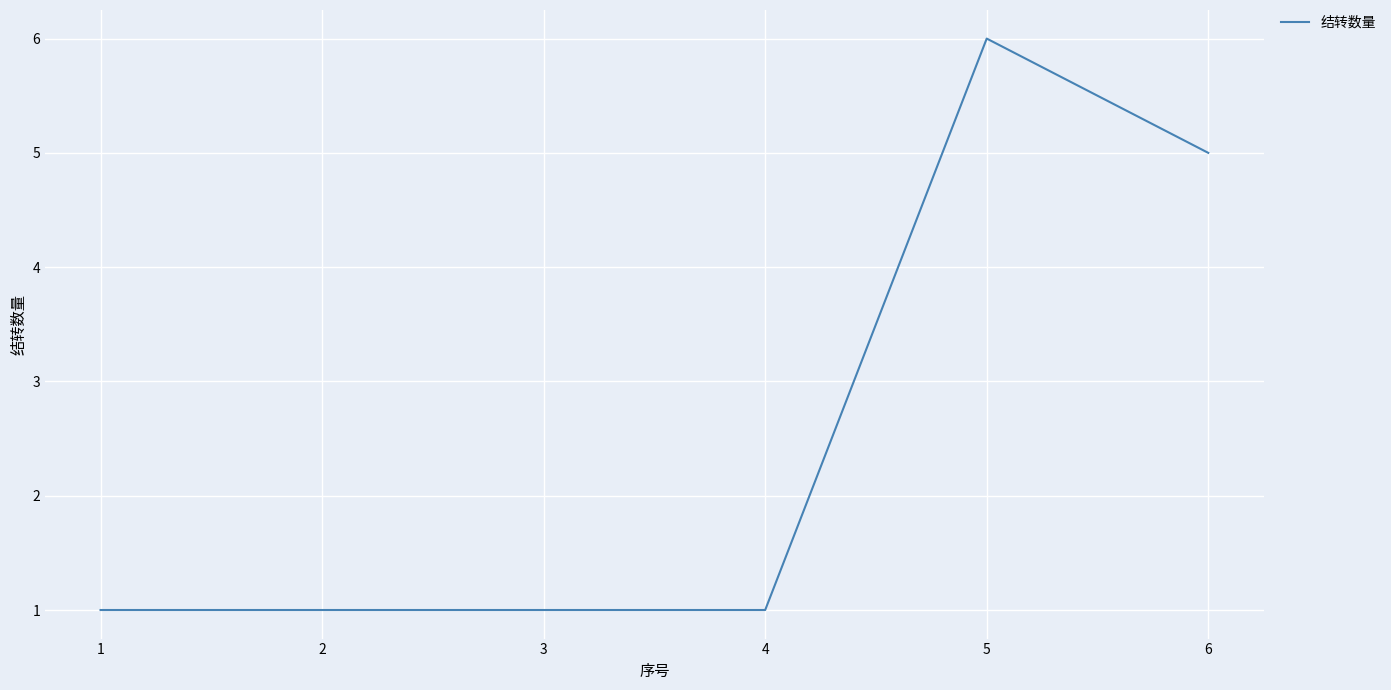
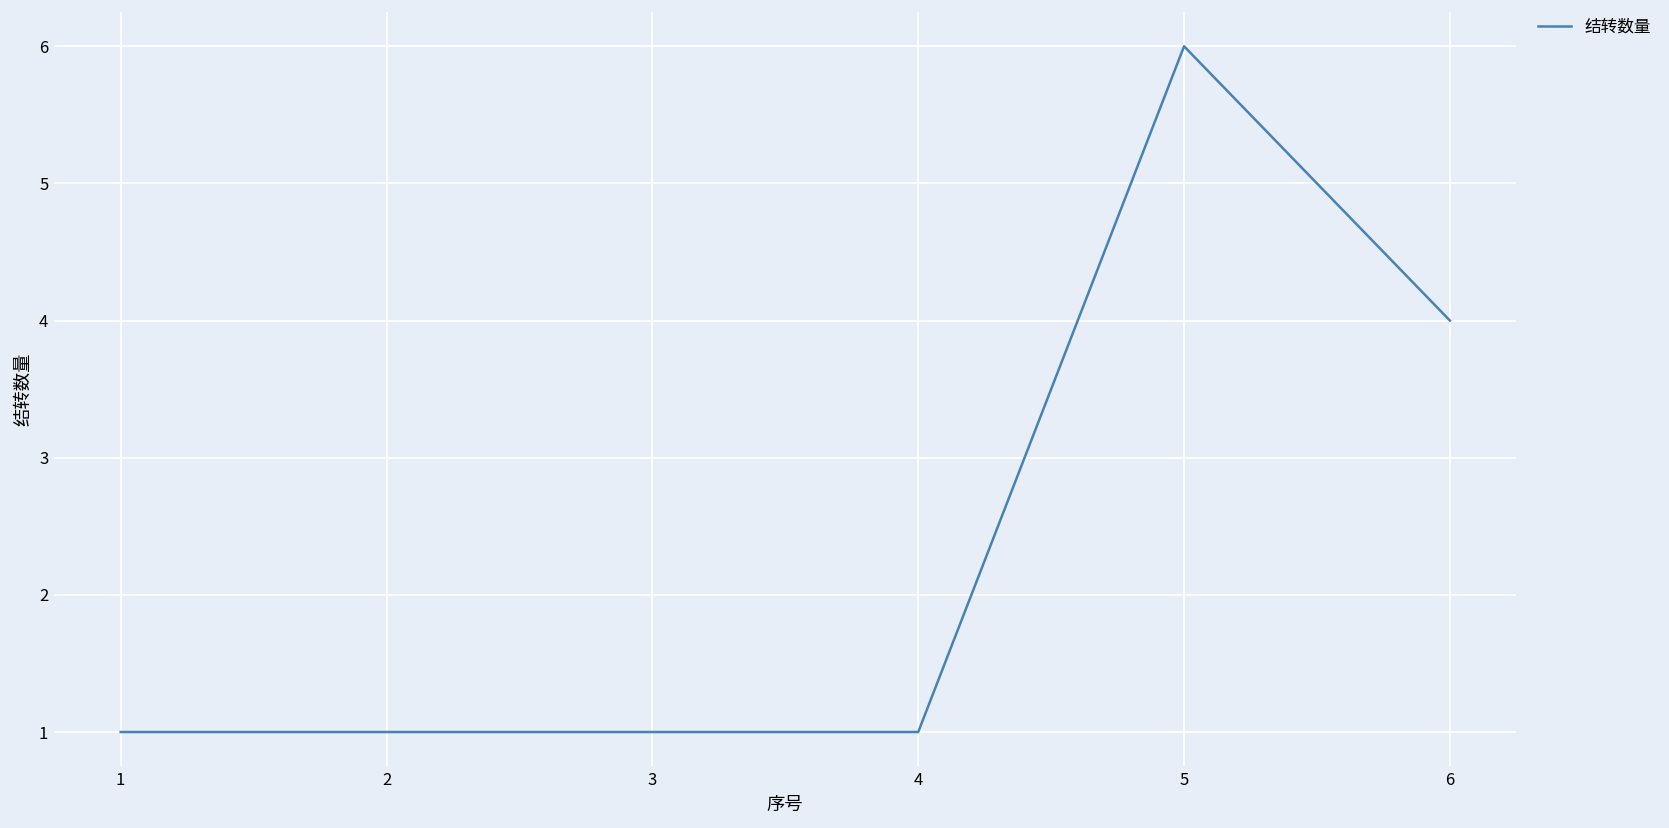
  {
    "1": 1,
    "2": 1,
    "3": 1,
    "4": 1,
    "5": 6,
-   "6": 5
+   "6": 4
  }
